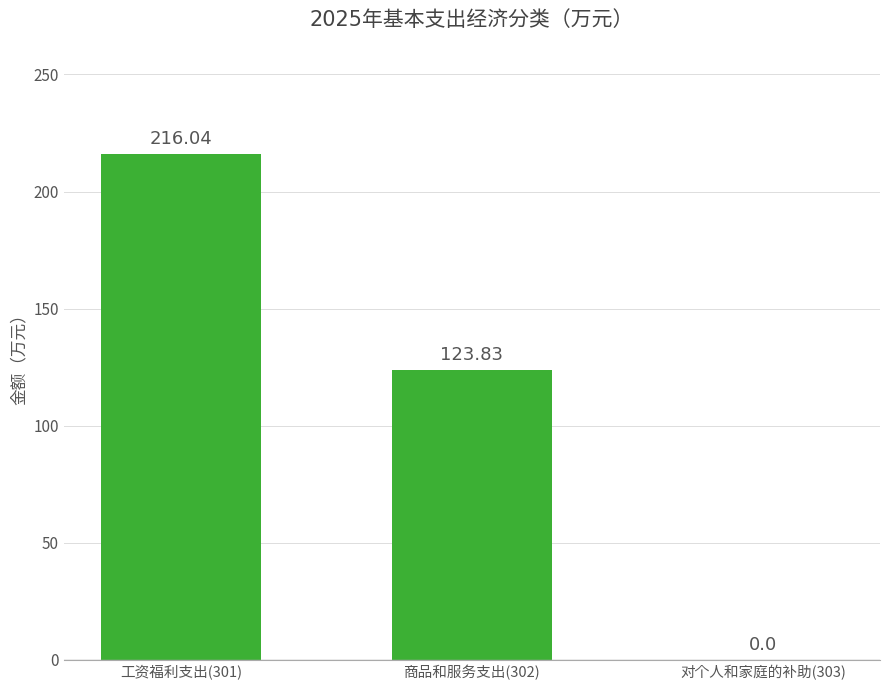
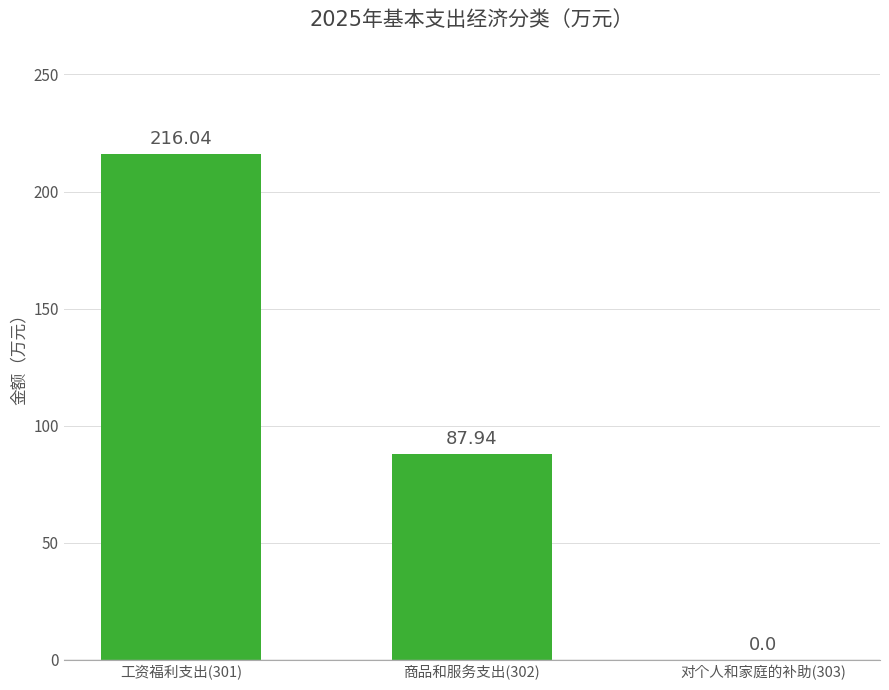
  {
    "工资福利支出(301)": 216.04,
-   "商品和服务支出(302)": 123.83,
+   "商品和服务支出(302)": 87.94,
    "对个人和家庭的补助(303)": 0.0
  }
